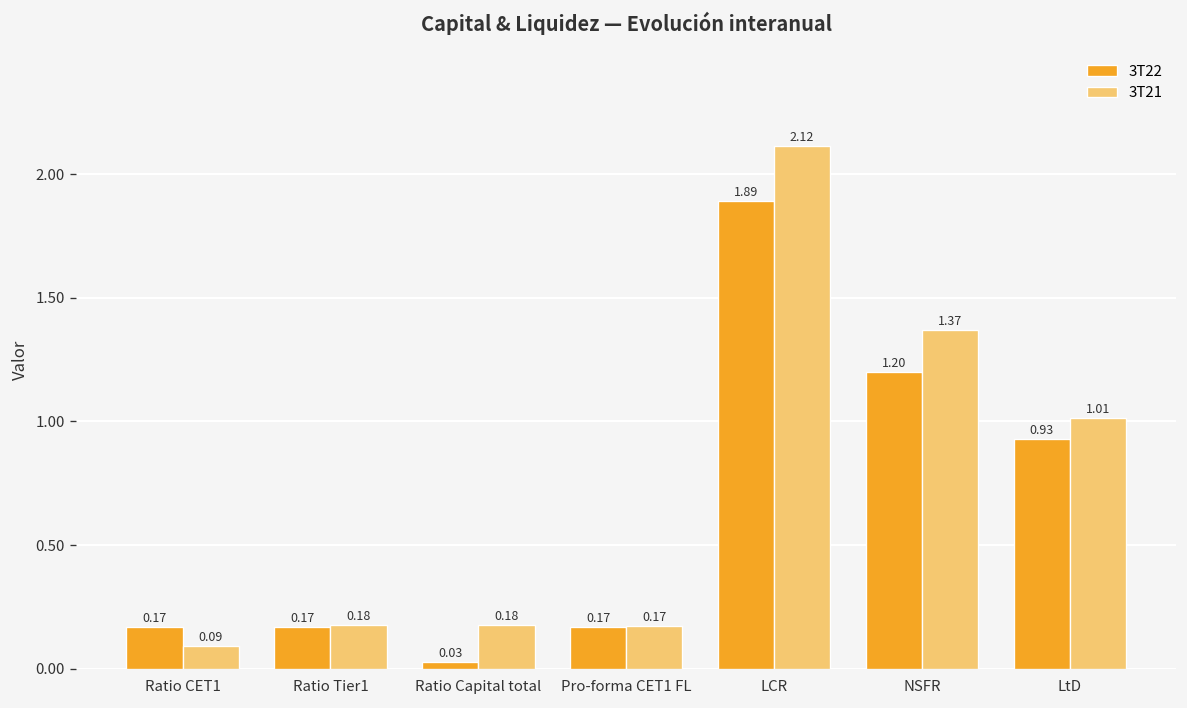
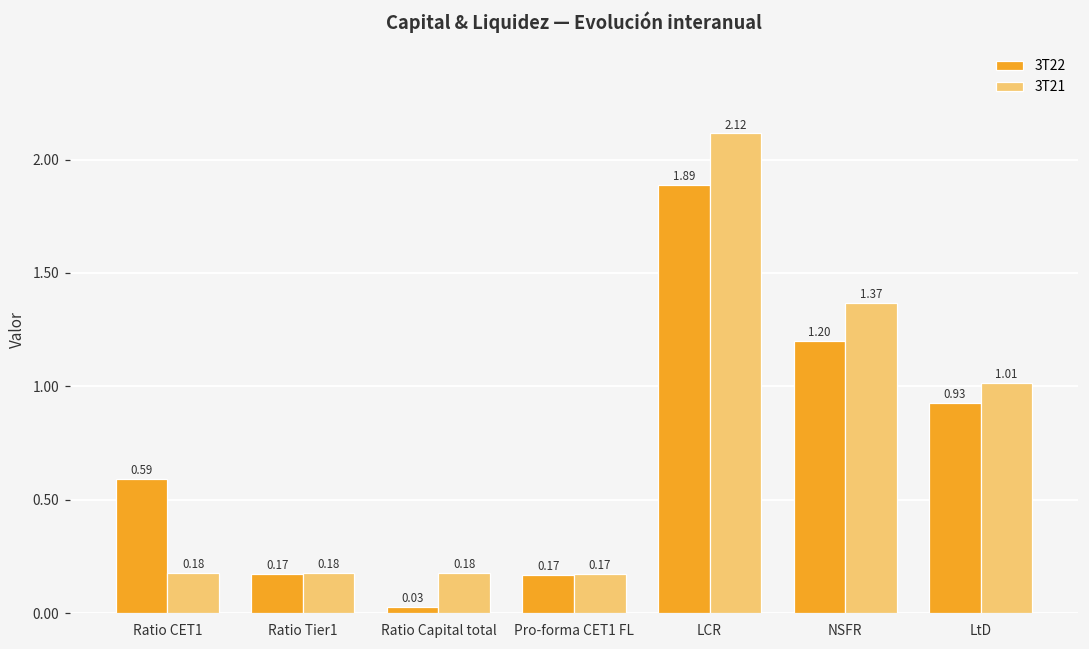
  {
    "3T22": {
-     "Ratio CET1": 0.17,
+     "Ratio CET1": 0.59,
      "Ratio Tier1": 0.17,
      "Ratio Capital total": 0.03,
      "Pro-forma CET1 FL": 0.17,
      "LCR": 1.89,
      "NSFR": 1.20,
      "LtD": 0.93
    },
    "3T21": {
-     "Ratio CET1": 0.09,
+     "Ratio CET1": 0.18,
      "Ratio Tier1": 0.18,
      "Ratio Capital total": 0.18,
      "Pro-forma CET1 FL": 0.17,
      "LCR": 2.12,
      "NSFR": 1.37,
      "LtD": 1.01
    }
  }
